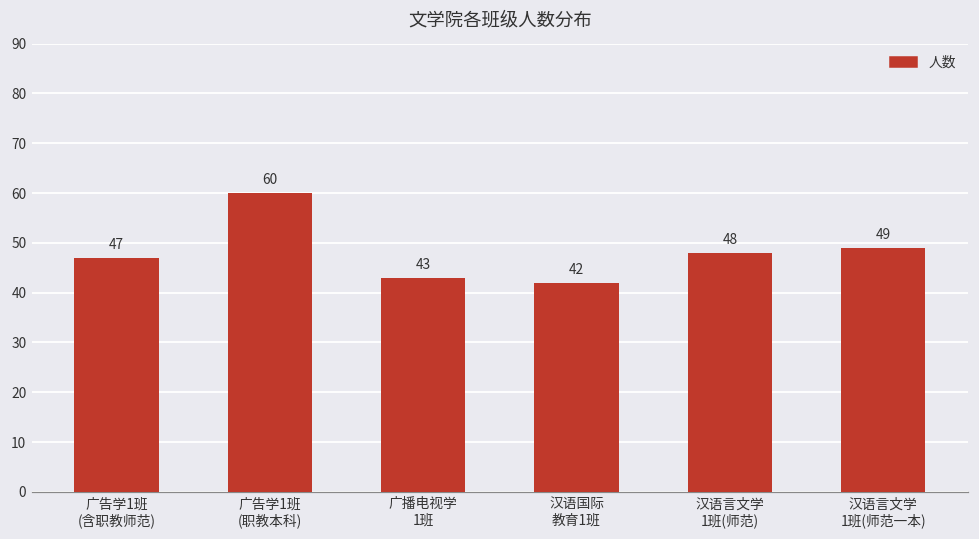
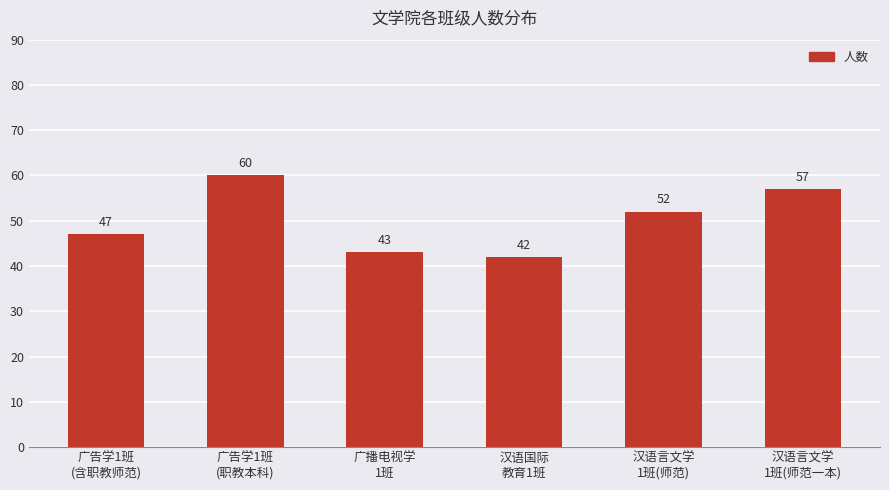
  {
    "广告学1班 (含职教师范)": 47,
    "广告学1班 (职教本科)": 60,
    "广播电视学 1班": 43,
    "汉语国际 教育1班": 42,
-   "汉语言文学 1班(师范)": 48,
-   "汉语言文学 1班(师范一本)": 49
+   "汉语言文学 1班(师范)": 52,
+   "汉语言文学 1班(师范一本)": 57
  }
